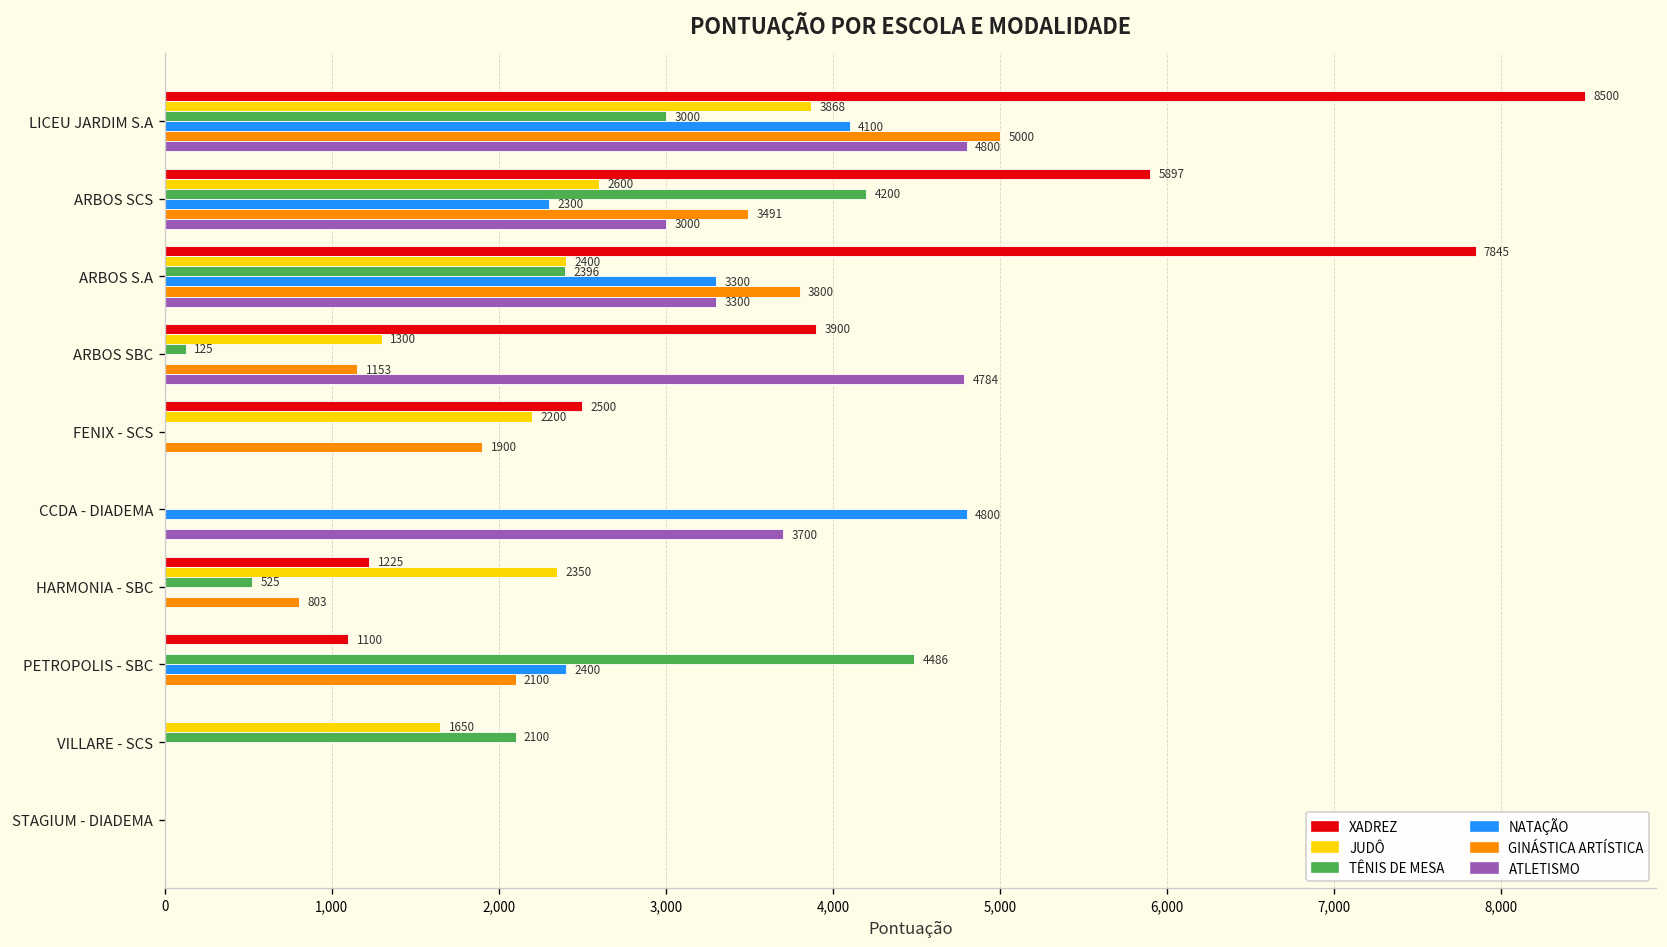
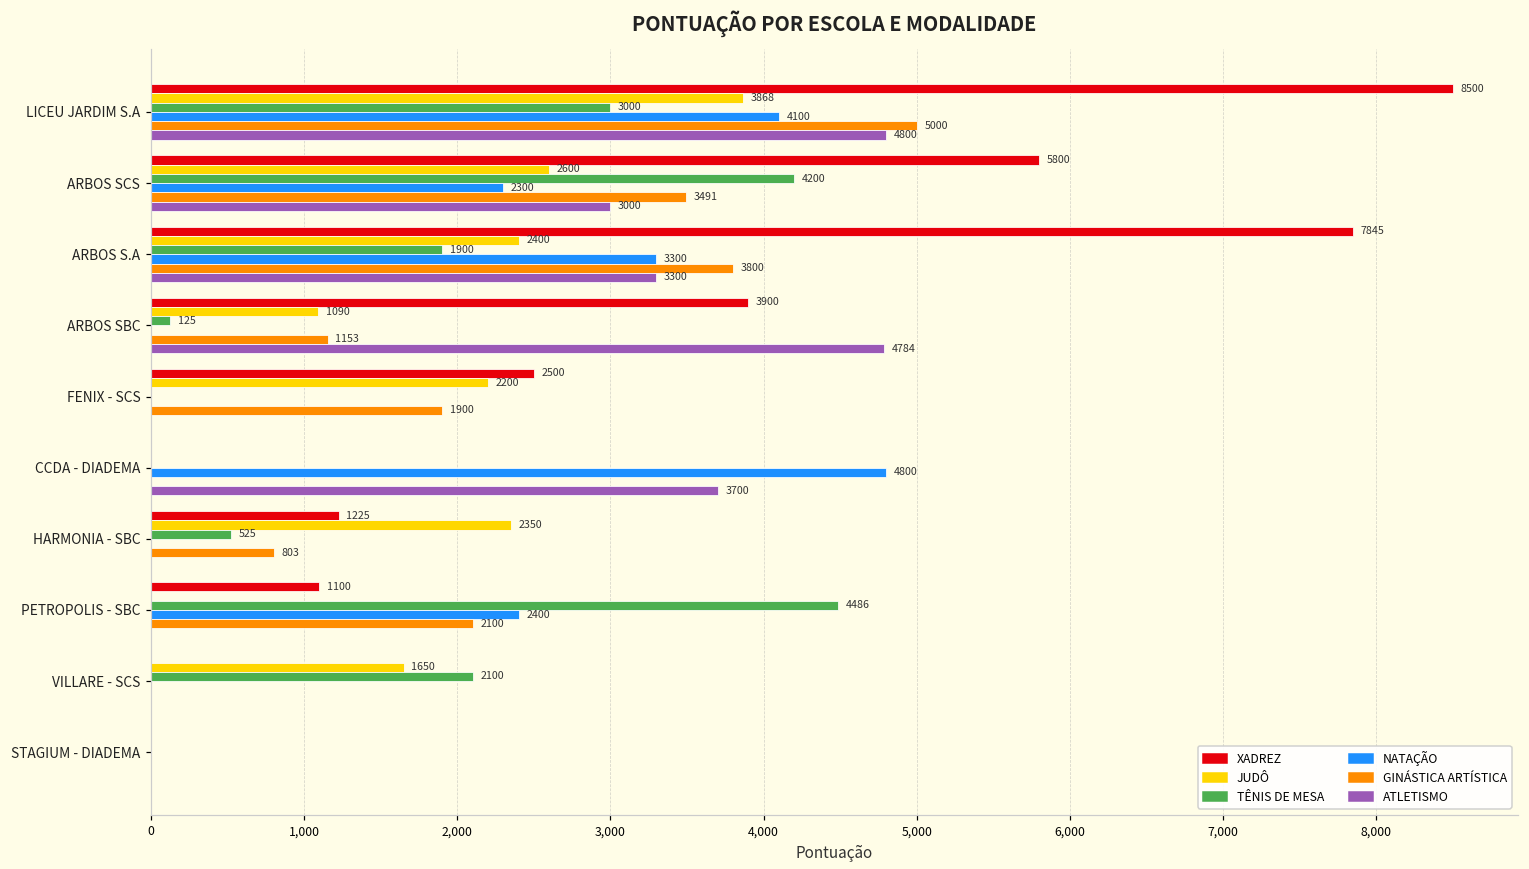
  {
    "XADREZ": {
      "LICEU JARDIM S.A": 8500,
-     "ARBOS SCS": 5897,
+     "ARBOS SCS": 5800,
      "ARBOS S.A": 7845,
      "ARBOS SBC": 3900,
      "FENIX - SCS": 2500,
      "HARMONIA - SBC": 1225,
      "PETROPOLIS - SBC": 1100
    },
    "JUDÔ": {
      "LICEU JARDIM S.A": 3868,
      "ARBOS SCS": 2600,
      "ARBOS S.A": 2400,
-     "ARBOS SBC": 1300,
+     "ARBOS SBC": 1090,
      "FENIX - SCS": 2200,
      "HARMONIA - SBC": 2350,
      "VILLARE - SCS": 1650
    },
    "TÊNIS DE MESA": {
      "LICEU JARDIM S.A": 3000,
      "ARBOS SCS": 4200,
-     "ARBOS S.A": 2396,
+     "ARBOS S.A": 1900,
      "ARBOS SBC": 125,
      "HARMONIA - SBC": 525,
      "PETROPOLIS - SBC": 4486,
      "VILLARE - SCS": 2100
    },
    "NATAÇÃO": {
      "LICEU JARDIM S.A": 4100,
      "ARBOS SCS": 2300,
      "ARBOS S.A": 3300,
      "CCDA - DIADEMA": 4800,
      "PETROPOLIS - SBC": 2400
    },
    "GINÁSTICA ARTÍSTICA": {
      "LICEU JARDIM S.A": 5000,
      "ARBOS SCS": 3491,
      "ARBOS S.A": 3800,
      "ARBOS SBC": 1153,
      "FENIX - SCS": 1900,
      "HARMONIA - SBC": 803,
      "PETROPOLIS - SBC": 2100
    },
    "ATLETISMO": {
      "LICEU JARDIM S.A": 4800,
      "ARBOS SCS": 3000,
      "ARBOS S.A": 3300,
      "ARBOS SBC": 4784,
      "CCDA - DIADEMA": 3700
    }
  }
